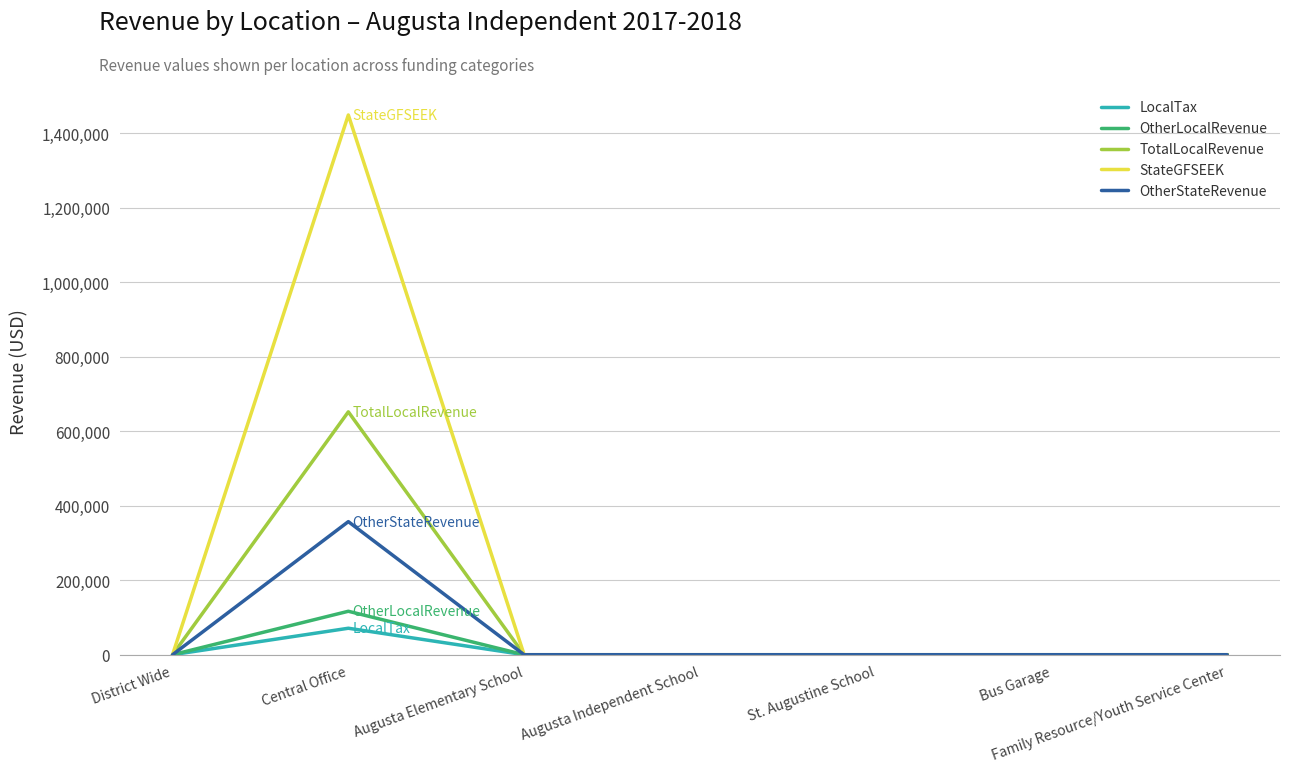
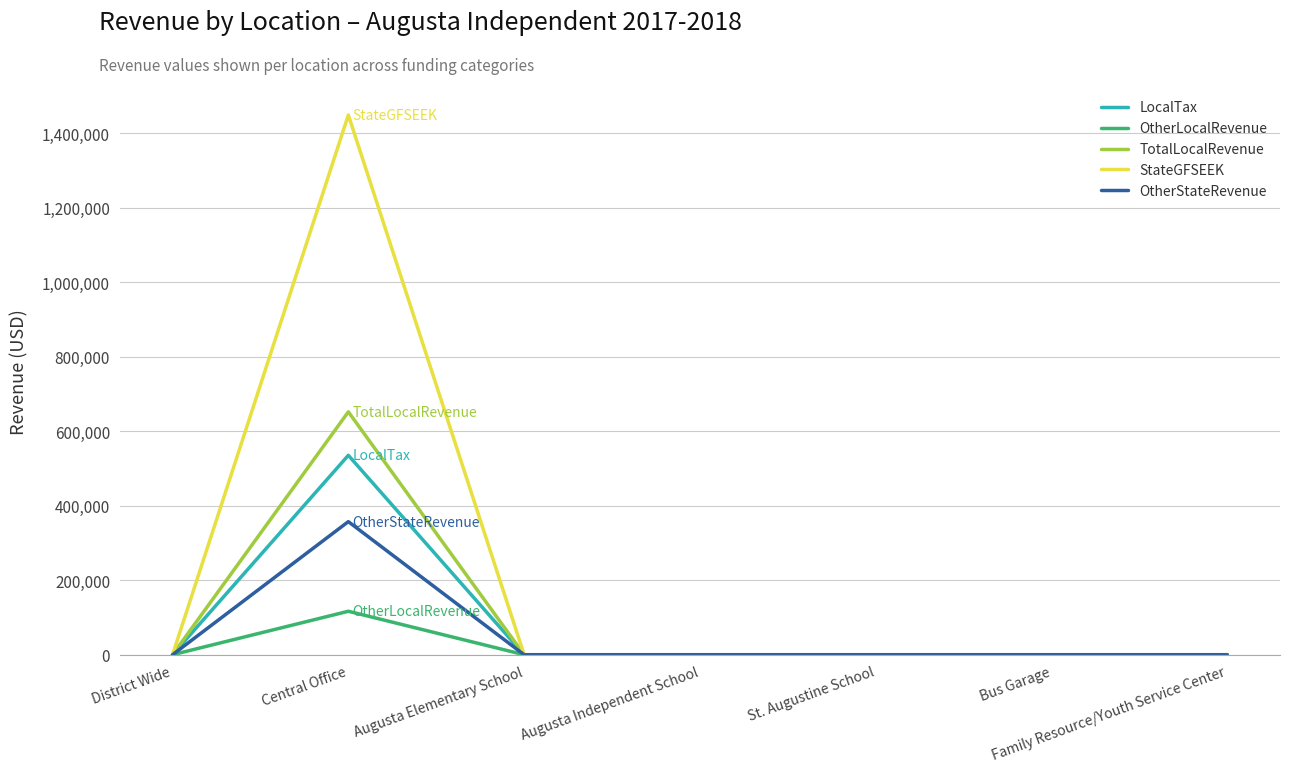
  {
    "LocalTax": {
-     "Central Office": "70,000"
+     "Central Office": "540,000"
    },
    "OtherLocalRevenue": {
      "Central Office": "120,000"
    },
    "TotalLocalRevenue": {
      "Central Office": "650,000"
    },
    "StateGFSEEK": {
      "Central Office": "1,450,000"
    },
    "OtherStateRevenue": {
      "Central Office": "360,000"
    }
  }
